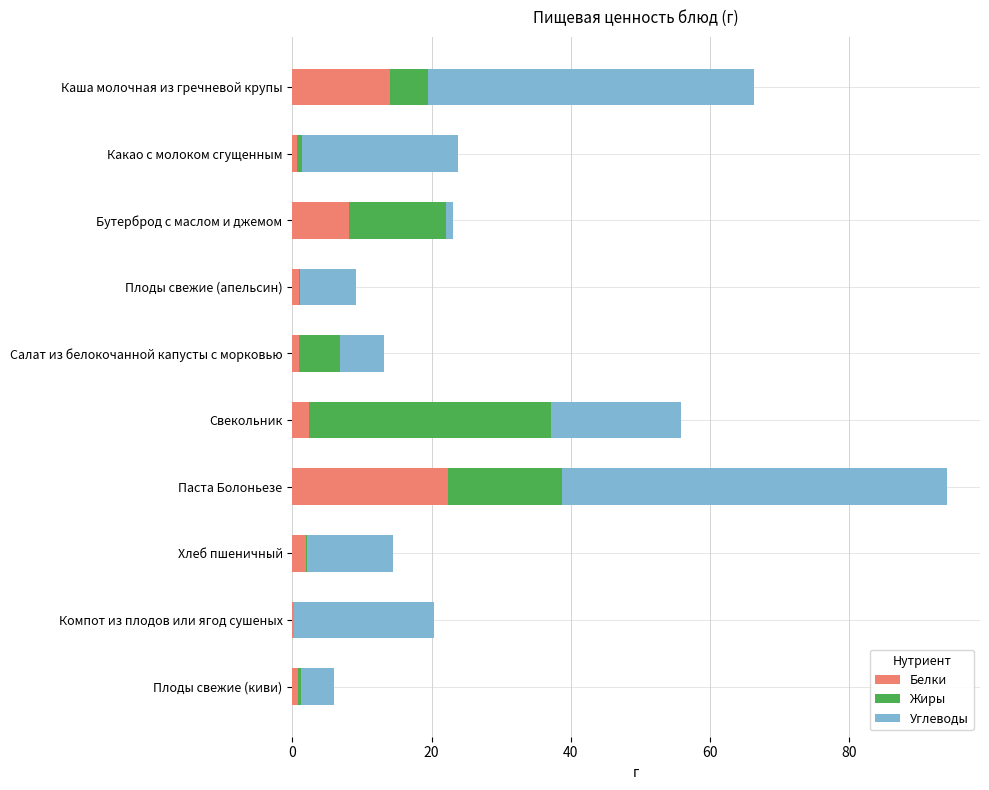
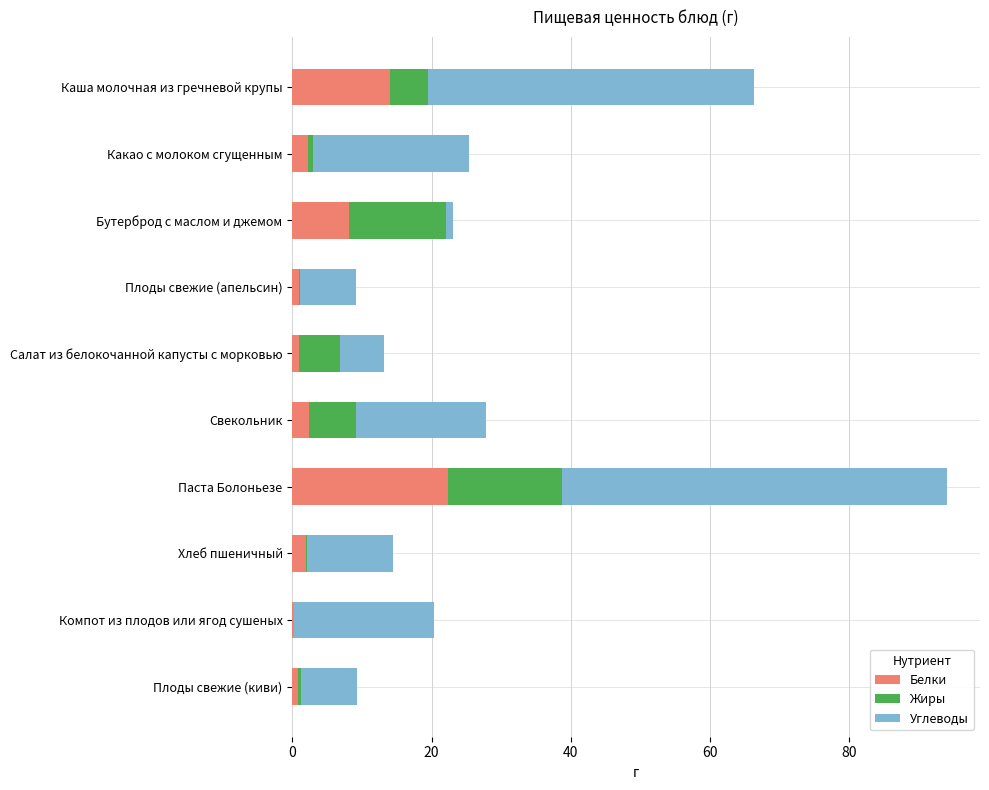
  {
    "Белки": {
      "Каша молочная из гречневой крупы": 14,
-     "Какао с молоком сгущенным": 1,
+     "Какао с молоком сгущенным": 2,
      "Бутерброд с маслом и джемом": 8,
      "Плоды свежие (апельсин)": 1,
      "Салат из белокочанной капусты с морковью": 1,
      "Свекольник": 2,
      "Паста Болоньезе": 22,
      "Хлеб пшеничный": 2,
      "Плоды свежие (киви)": 1
    },
    "Жиры": {
      "Каша молочная из гречневой крупы": 5,
      "Какао с молоком сгущенным": 1,
      "Бутерброд с маслом и джемом": 14,
      "Салат из белокочанной капусты с морковью": 6,
-     "Свекольник": 35,
+     "Свекольник": 7,
      "Паста Болоньезе": 16,
      "Компот из плодов или ягод сушеных": 0,
      "Плоды свежие (киви)": 0
    },
    "Углеводы": {
      "Каша молочная из гречневой крупы": 47,
      "Какао с молоком сгущенным": 22,
      "Бутерброд с маслом и джемом": 1,
      "Плоды свежие (апельсин)": 8,
      "Салат из белокочанной капусты с морковью": 6,
      "Свекольник": 19,
      "Паста Болоньезе": 55,
      "Хлеб пшеничный": 12,
      "Компот из плодов или ягод сушеных": 20,
-     "Плоды свежие (киви)": 5
+     "Плоды свежие (киви)": 8
    }
  }
